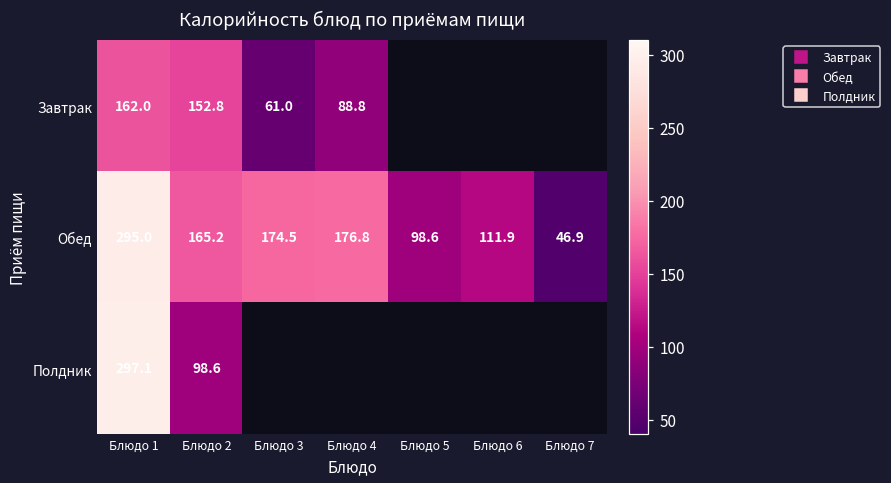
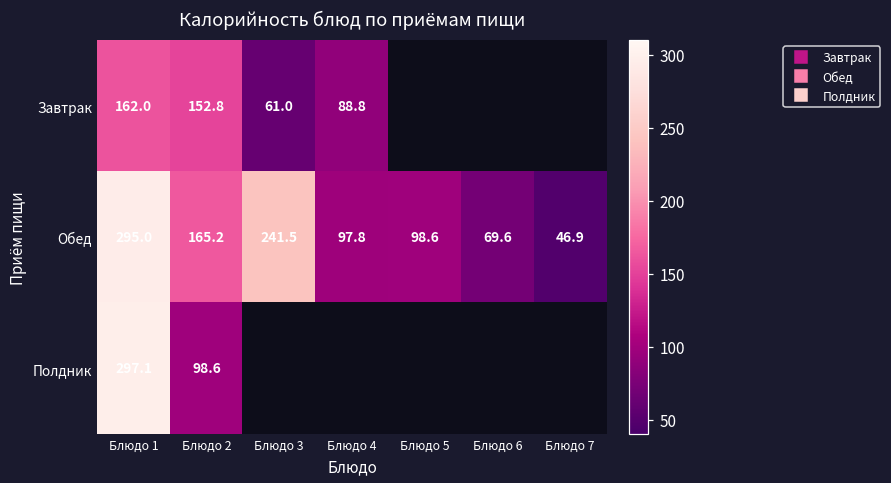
  {
    "Завтрак": {
      "Блюдо 1": 162.0,
      "Блюдо 2": 152.8,
      "Блюдо 3": 61.0,
      "Блюдо 4": 88.8
    },
    "Обед": {
      "Блюдо 2": 165.2,
-     "Блюдо 3": 174.5,
-     "Блюдо 4": 176.8,
+     "Блюдо 3": 241.5,
+     "Блюдо 4": 97.8,
      "Блюдо 5": 98.6,
-     "Блюдо 6": 111.9,
+     "Блюдо 6": 69.6,
      "Блюдо 7": 46.9
    },
    "Полдник": {
      "Блюдо 2": 98.6
    }
  }
